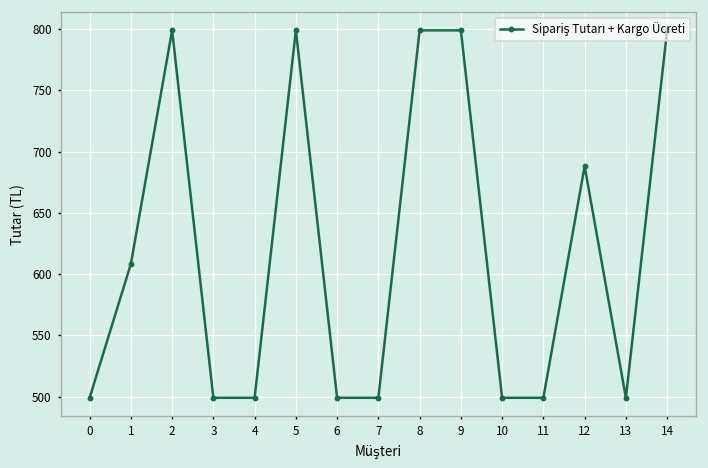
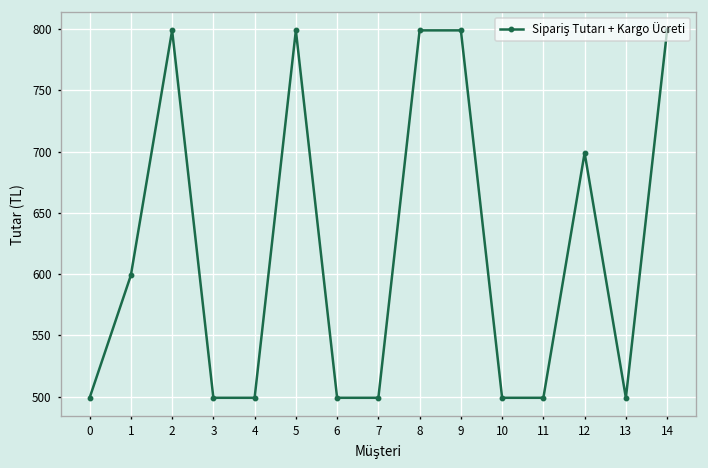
  {
    "0": 499,
-   "1": 608,
+   "1": 599,
    "2": 799,
    "3": 499,
    "4": 499,
    "5": 799,
    "6": 499,
    "7": 499,
    "8": 799,
    "9": 799,
    "10": 499,
    "11": 499,
-   "12": 688,
+   "12": 699,
    "13": 499
  }
